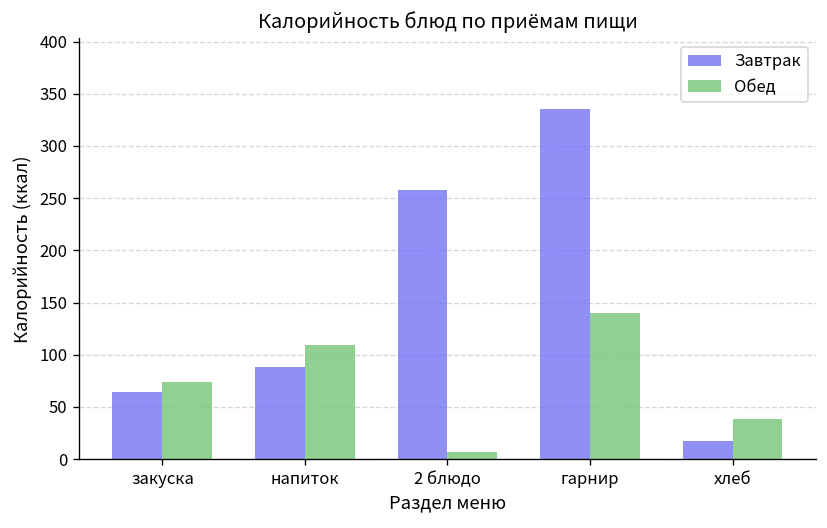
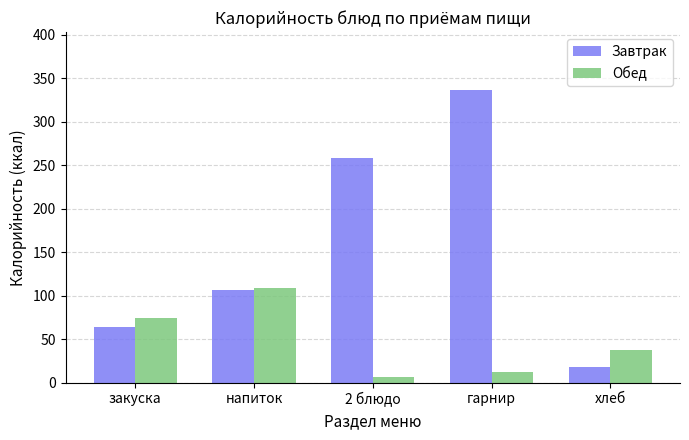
  {
    "Завтрак": {
      "закуска": 60,
-     "напиток": 90,
+     "напиток": 110,
      "2 блюдо": 260,
      "гарнир": 340,
      "хлеб": 20
    },
    "Обед": {
      "закуска": 70,
      "напиток": 110,
      "2 блюдо": 10,
-     "гарнир": 140,
+     "гарнир": 10,
      "хлеб": 40
    }
  }
